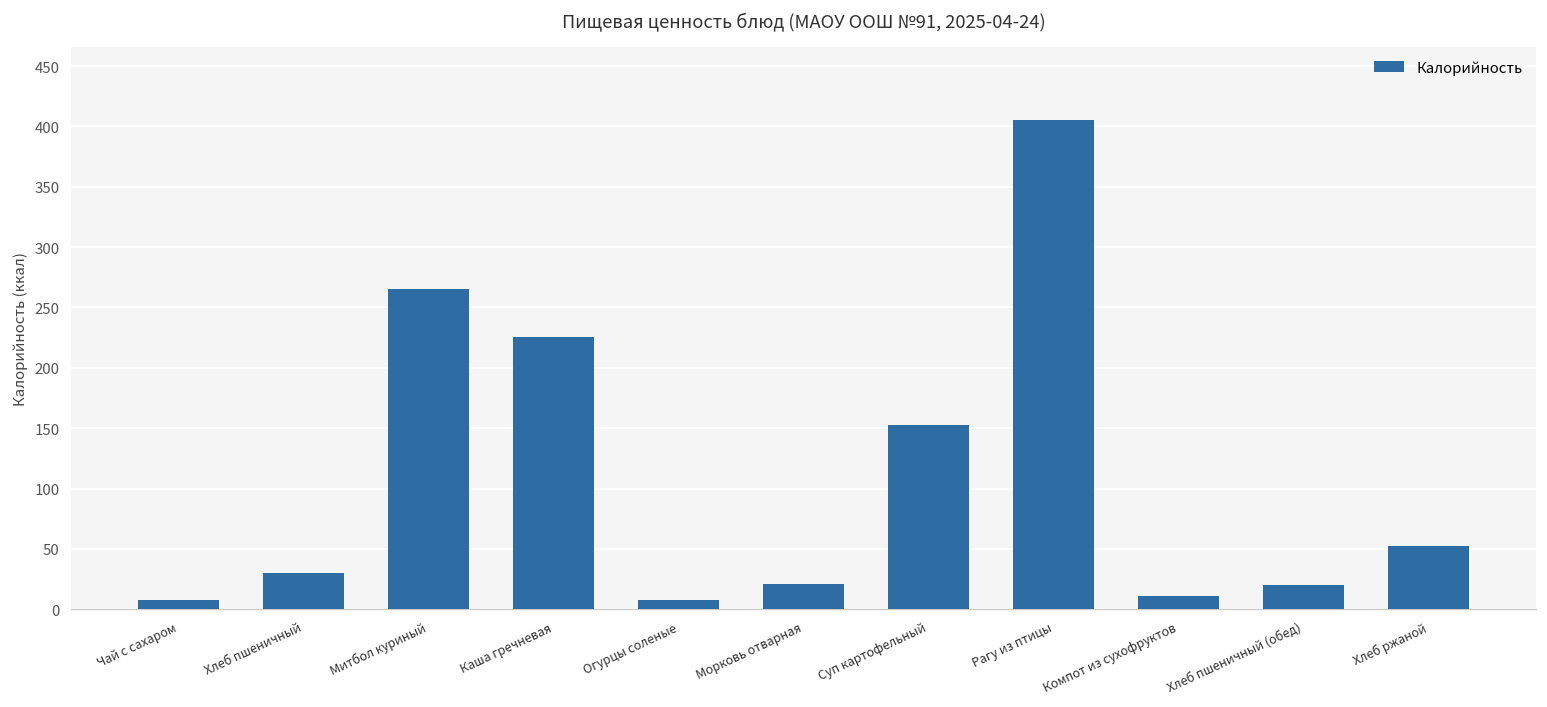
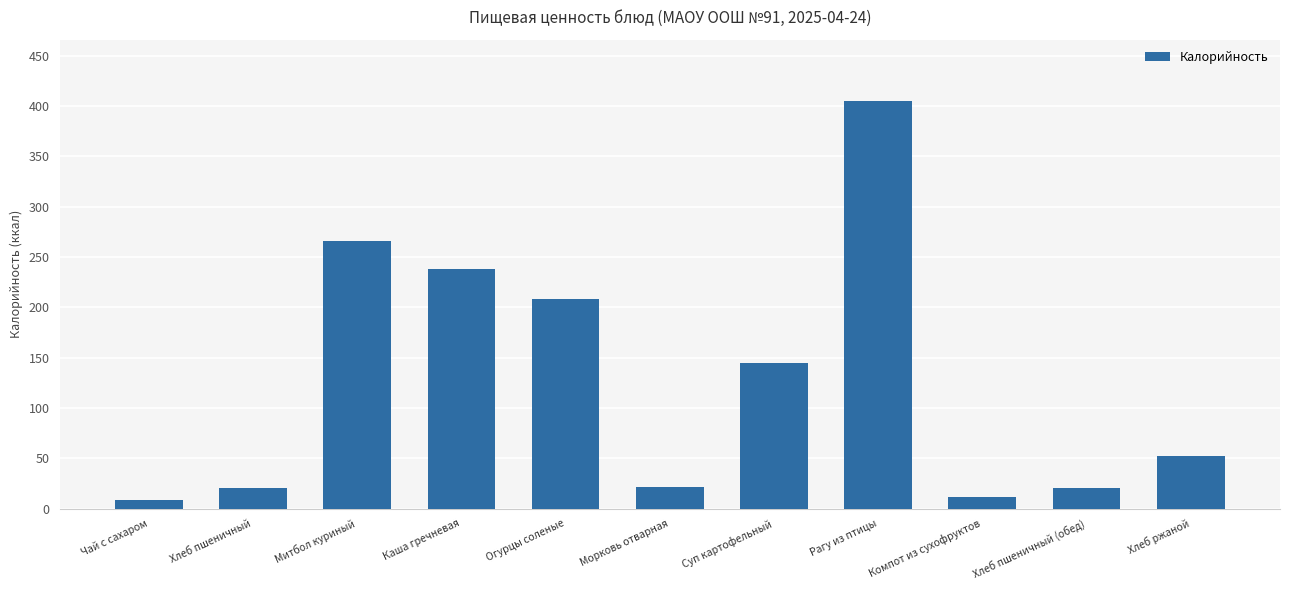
  {
    "Чай с сахаром": 8,
-   "Хлеб пшеничный": 30,
+   "Хлеб пшеничный": 20,
    "Митбол куриный": 266,
-   "Каша гречневая": 226,
-   "Огурцы соленые": 8,
+   "Каша гречневая": 238,
+   "Огурцы соленые": 208,
    "Морковь отварная": 21,
-   "Суп картофельный": 152,
+   "Суп картофельный": 144,
    "Рагу из птицы": 405,
    "Компот из сухофруктов": 11,
    "Хлеб пшеничный (обед)": 20,
    "Хлеб ржаной": 52
  }
